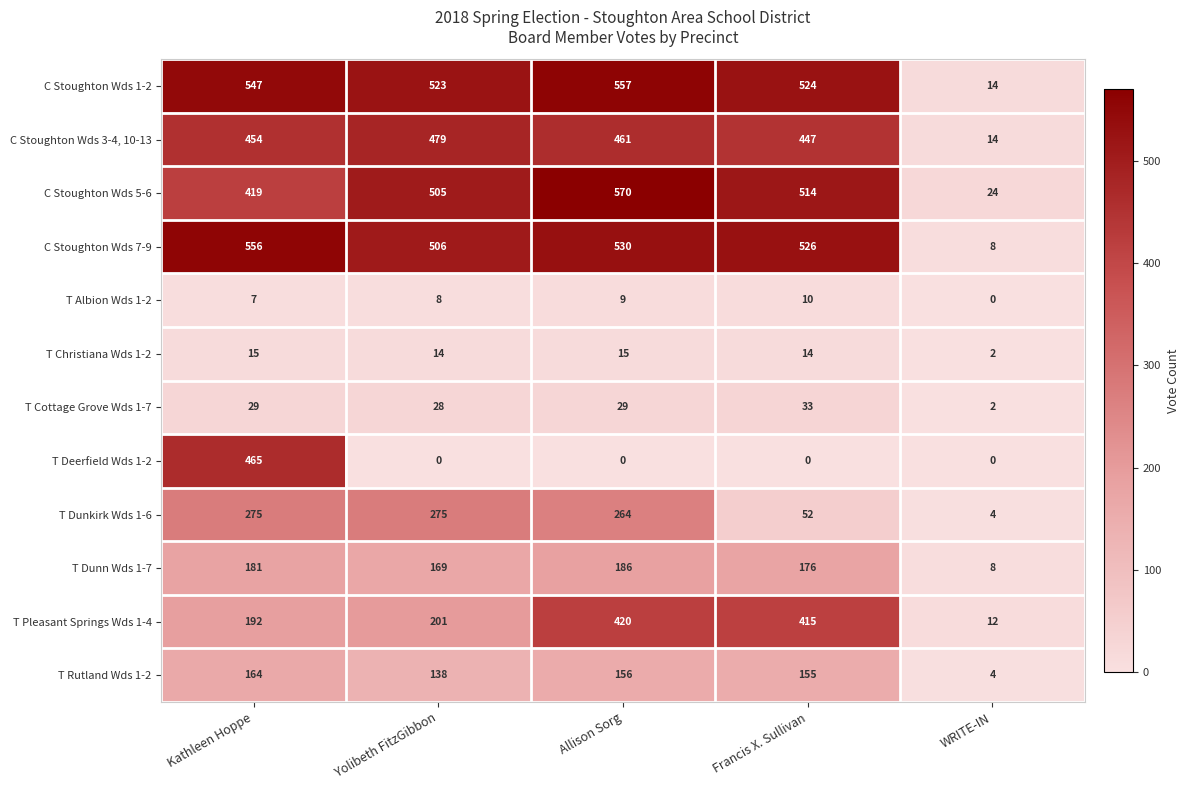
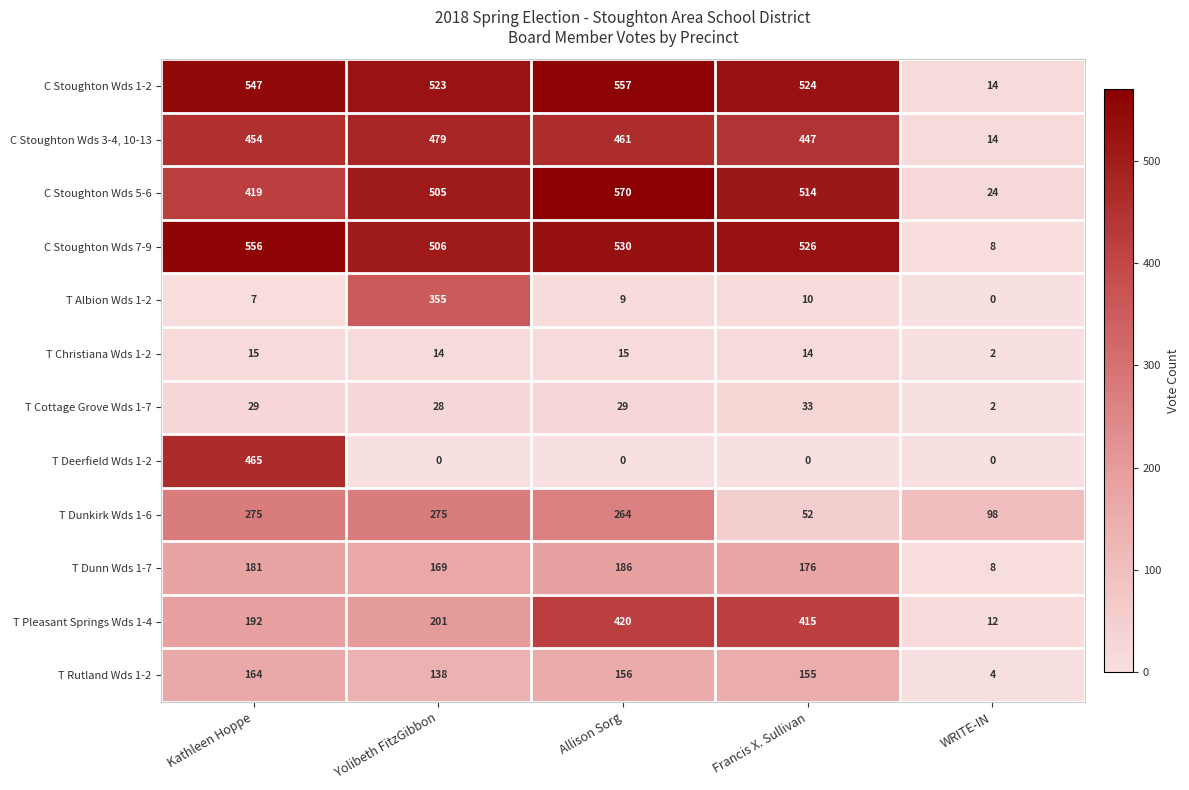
  {
    "C Stoughton Wds 1-2": {
      "Kathleen Hoppe": 547,
      "Yolibeth FitzGibbon": 523,
      "Allison Sorg": 557,
      "Francis X. Sullivan": 524,
      "WRITE-IN": 14
    },
    "C Stoughton Wds 3-4, 10-13": {
      "Kathleen Hoppe": 454,
      "Yolibeth FitzGibbon": 479,
      "Allison Sorg": 461,
      "Francis X. Sullivan": 447,
      "WRITE-IN": 14
    },
    "C Stoughton Wds 5-6": {
      "Kathleen Hoppe": 419,
      "Yolibeth FitzGibbon": 505,
      "Allison Sorg": 570,
      "Francis X. Sullivan": 514,
      "WRITE-IN": 24
    },
    "C Stoughton Wds 7-9": {
      "Kathleen Hoppe": 556,
      "Yolibeth FitzGibbon": 506,
      "Allison Sorg": 530,
      "Francis X. Sullivan": 526,
      "WRITE-IN": 8
    },
    "T Albion Wds 1-2": {
      "Kathleen Hoppe": 7,
-     "Yolibeth FitzGibbon": 8,
+     "Yolibeth FitzGibbon": 355,
      "Allison Sorg": 9,
      "Francis X. Sullivan": 10,
      "WRITE-IN": 0
    },
    "T Christiana Wds 1-2": {
      "Kathleen Hoppe": 15,
      "Yolibeth FitzGibbon": 14,
      "Allison Sorg": 15,
      "Francis X. Sullivan": 14,
      "WRITE-IN": 2
    },
    "T Cottage Grove Wds 1-7": {
      "Kathleen Hoppe": 29,
      "Yolibeth FitzGibbon": 28,
      "Allison Sorg": 29,
      "Francis X. Sullivan": 33,
      "WRITE-IN": 2
    },
    "T Deerfield Wds 1-2": {
      "Kathleen Hoppe": 465,
      "Yolibeth FitzGibbon": 0,
      "Allison Sorg": 0,
      "Francis X. Sullivan": 0,
      "WRITE-IN": 0
    },
    "T Dunkirk Wds 1-6": {
      "Kathleen Hoppe": 275,
      "Yolibeth FitzGibbon": 275,
      "Allison Sorg": 264,
      "Francis X. Sullivan": 52,
-     "WRITE-IN": 4
+     "WRITE-IN": 98
    },
    "T Dunn Wds 1-7": {
      "Kathleen Hoppe": 181,
      "Yolibeth FitzGibbon": 169,
      "Allison Sorg": 186,
      "Francis X. Sullivan": 176,
      "WRITE-IN": 8
    },
    "T Pleasant Springs Wds 1-4": {
      "Kathleen Hoppe": 192,
      "Yolibeth FitzGibbon": 201,
      "Allison Sorg": 420,
      "Francis X. Sullivan": 415,
      "WRITE-IN": 12
    },
    "T Rutland Wds 1-2": {
      "Kathleen Hoppe": 164,
      "Yolibeth FitzGibbon": 138,
      "Allison Sorg": 156,
      "Francis X. Sullivan": 155,
      "WRITE-IN": 4
    }
  }
